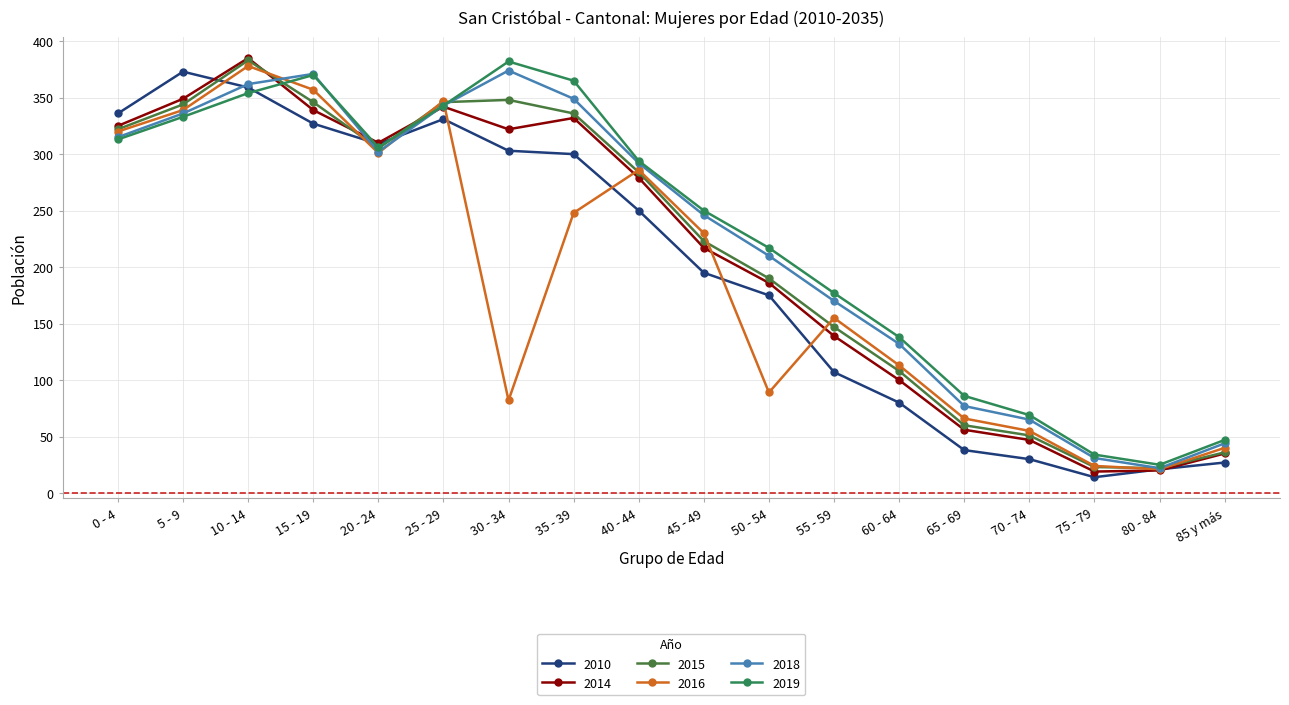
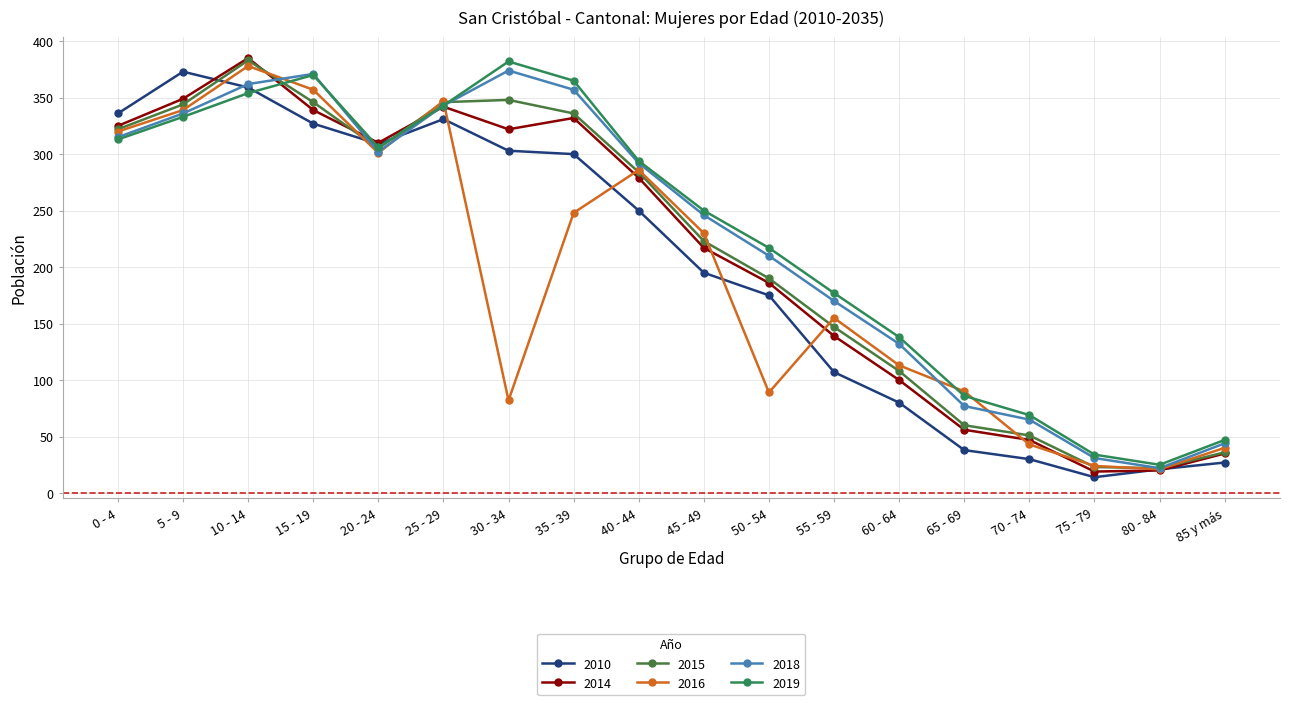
  {
    "2010": {
      "0 - 4": 336,
      "5 - 9": 373,
      "10 - 14": 359,
      "15 - 19": 327,
      "25 - 29": 331,
      "30 - 34": 303,
      "35 - 39": 300,
      "40 - 44": 250,
      "45 - 49": 195,
      "50 - 54": 175,
      "55 - 59": 107,
      "60 - 64": 80,
      "65 - 69": 38,
      "70 - 74": 30,
      "75 - 79": 14,
      "85 y más": 27
    },
    "2014": {
      "0 - 4": 325,
      "5 - 9": 349,
      "15 - 19": 339,
      "30 - 34": 322,
      "35 - 39": 332,
      "40 - 44": 279,
      "45 - 49": 217,
      "50 - 54": 186,
      "55 - 59": 139,
      "60 - 64": 100,
      "65 - 69": 56,
      "70 - 74": 47,
      "75 - 79": 19
    },
    "2016": {
      "5 - 9": 339,
      "10 - 14": 378,
      "15 - 19": 357,
      "30 - 34": 82,
      "35 - 39": 248,
      "45 - 49": 230,
      "50 - 54": 89,
      "55 - 59": 155,
      "60 - 64": 113,
-     "65 - 69": 66,
-     "70 - 74": 55,
+     "65 - 69": 90,
+     "70 - 74": 43,
      "85 y más": 40
    },
    "2018": {
      "5 - 9": 336,
      "10 - 14": 362,
      "30 - 34": 374,
-     "35 - 39": 349,
+     "35 - 39": 357,
      "45 - 49": 246,
      "50 - 54": 210,
      "55 - 59": 170,
      "60 - 64": 132,
      "65 - 69": 77,
      "70 - 74": 65,
      "75 - 79": 31,
      "85 y más": 44
    }
  }
